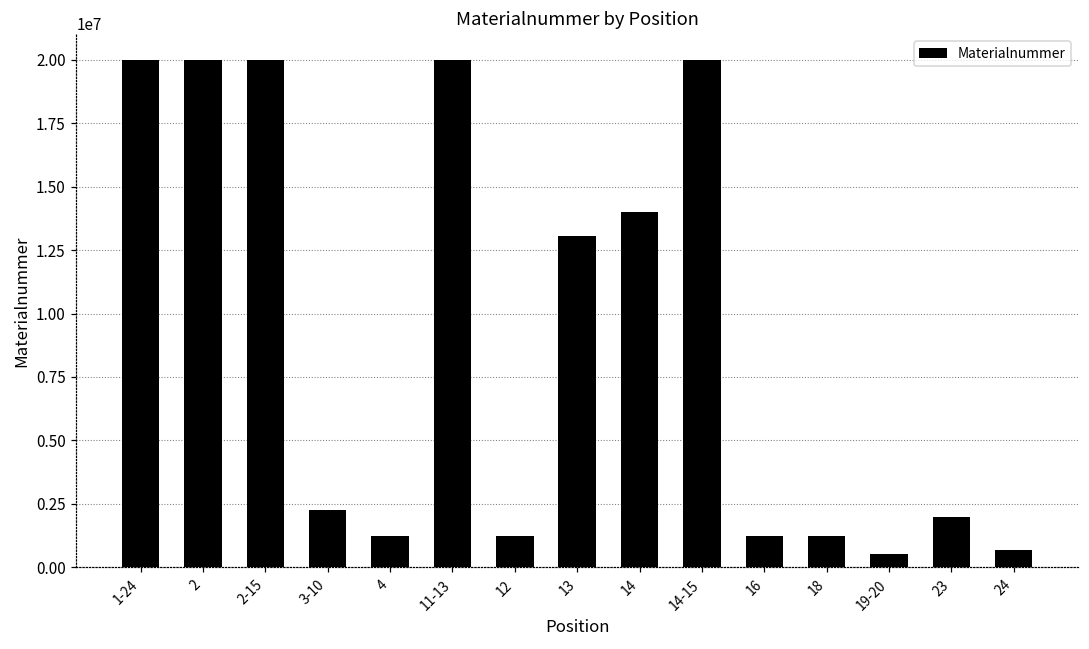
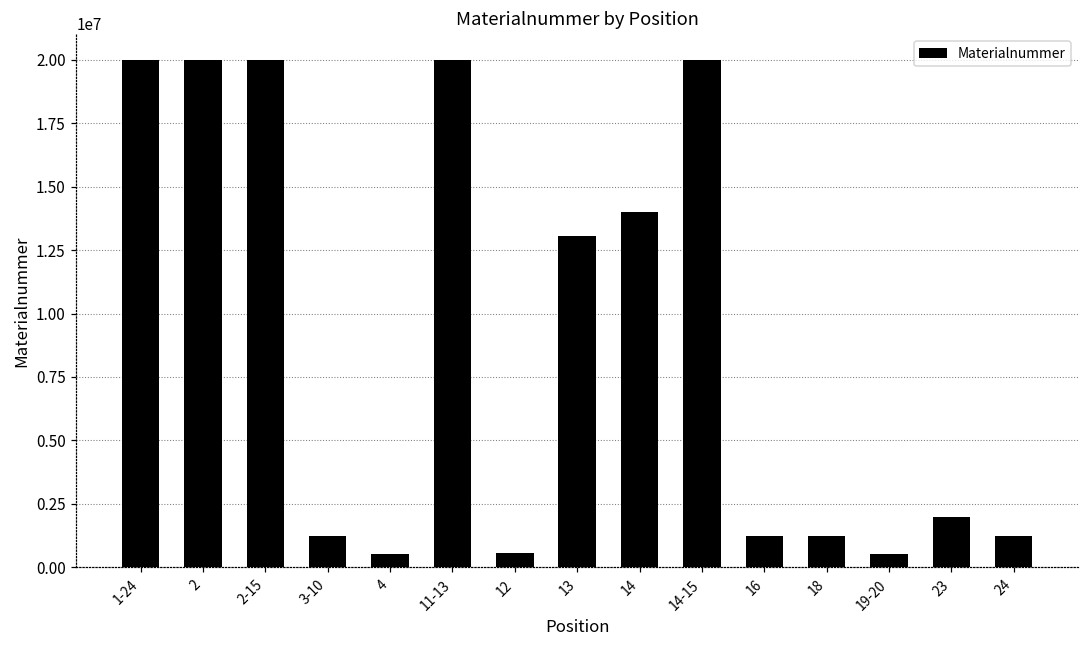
  {
    "1-24": 20000000,
    "2": 20000000,
    "2-15": 20000000,
-   "3-10": 2300000,
-   "4": 1200000,
+   "3-10": 1200000,
+   "4": 500000,
    "11-13": 20000000,
-   "12": 1200000,
+   "12": 600000,
    "13": 13100000,
    "14": 14000000,
    "14-15": 20000000,
    "16": 1200000,
    "18": 1200000,
    "19-20": 500000,
    "23": 2000000,
-   "24": 700000
+   "24": 1200000
  }
